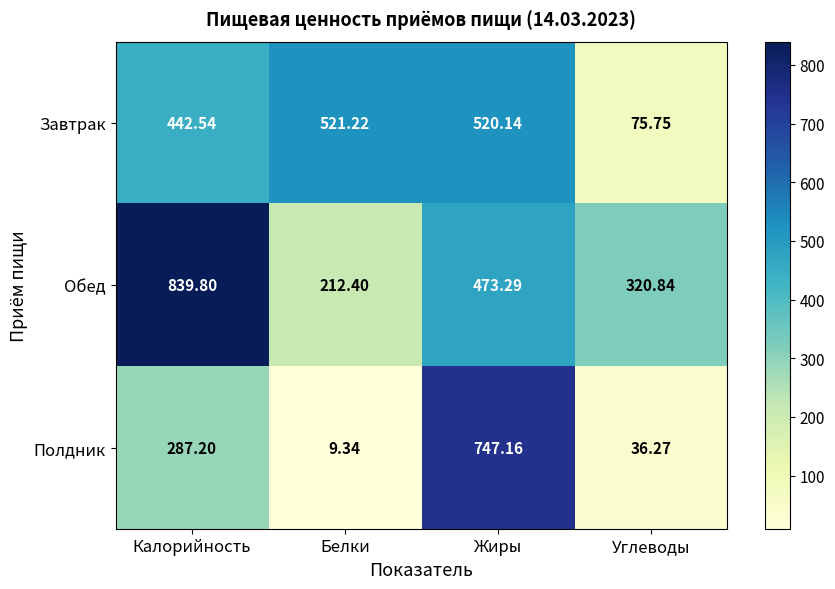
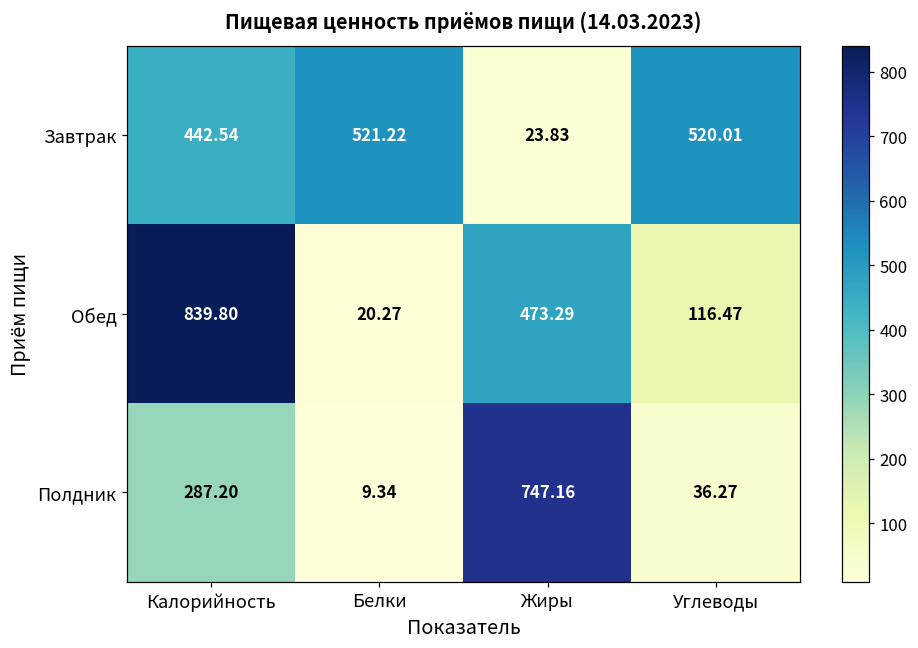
  {
    "Завтрак": {
      "Калорийность": 442.54,
      "Белки": 521.22,
-     "Жиры": 520.14,
-     "Углеводы": 75.75
+     "Жиры": 23.83,
+     "Углеводы": 520.01
    },
    "Обед": {
      "Калорийность": 839.80,
-     "Белки": 212.40,
+     "Белки": 20.27,
      "Жиры": 473.29,
-     "Углеводы": 320.84
+     "Углеводы": 116.47
    },
    "Полдник": {
      "Калорийность": 287.20,
      "Белки": 9.34,
      "Жиры": 747.16,
      "Углеводы": 36.27
    }
  }
